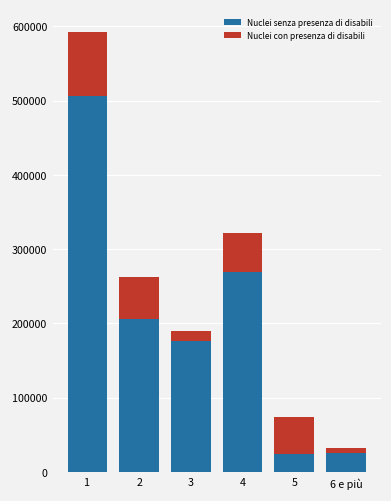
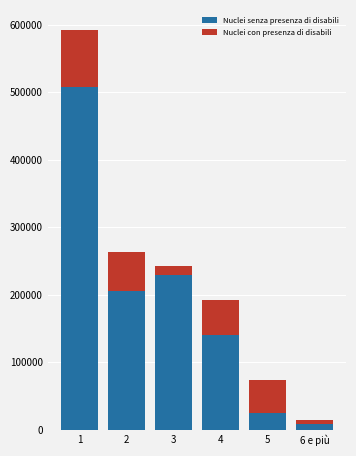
  {
    "Nuclei senza presenza di disabili": {
      "1": 510000,
      "2": 210000,
-     "3": 180000,
-     "4": 270000,
+     "3": 230000,
+     "4": 140000,
      "5": 20000,
-     "6 e più": 30000
+     "6 e più": 10000
    },
    "Nuclei con presenza di disabili": {
      "1": 90000,
      "2": 60000,
      "3": 10000,
      "4": 50000,
      "5": 50000,
      "6 e più": 10000
    }
  }
